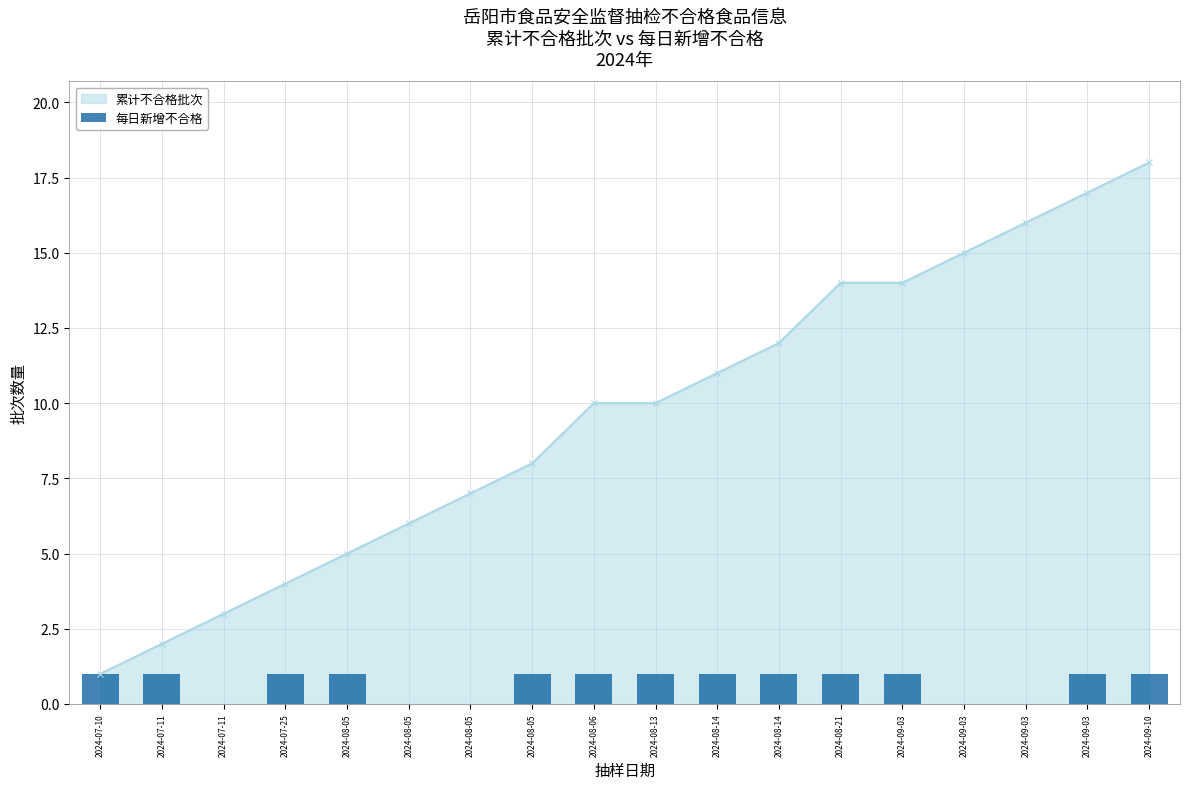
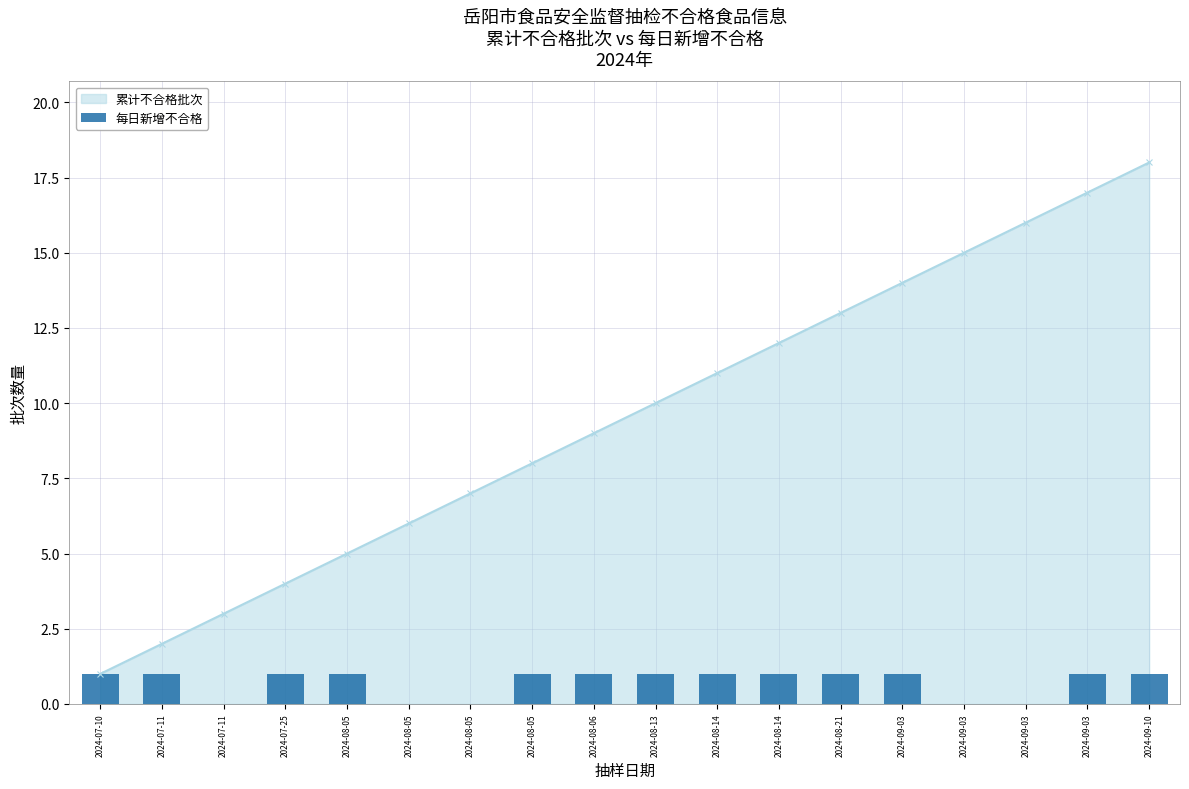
  {
    "每日新增不合格": {
      "2024-07-10": 1,
      "2024-07-25": 1,
      "2024-08-06": 1,
      "2024-08-13": 1,
      "2024-08-21": 1,
      "2024-09-10": 1
    },
    "累计不合格批次": {
      "2024-07-10": 1,
      "2024-07-25": 4,
-     "2024-08-06": 10,
+     "2024-08-06": 9,
      "2024-08-13": 10,
-     "2024-08-21": 14,
+     "2024-08-21": 13,
      "2024-09-10": 18
    }
  }
